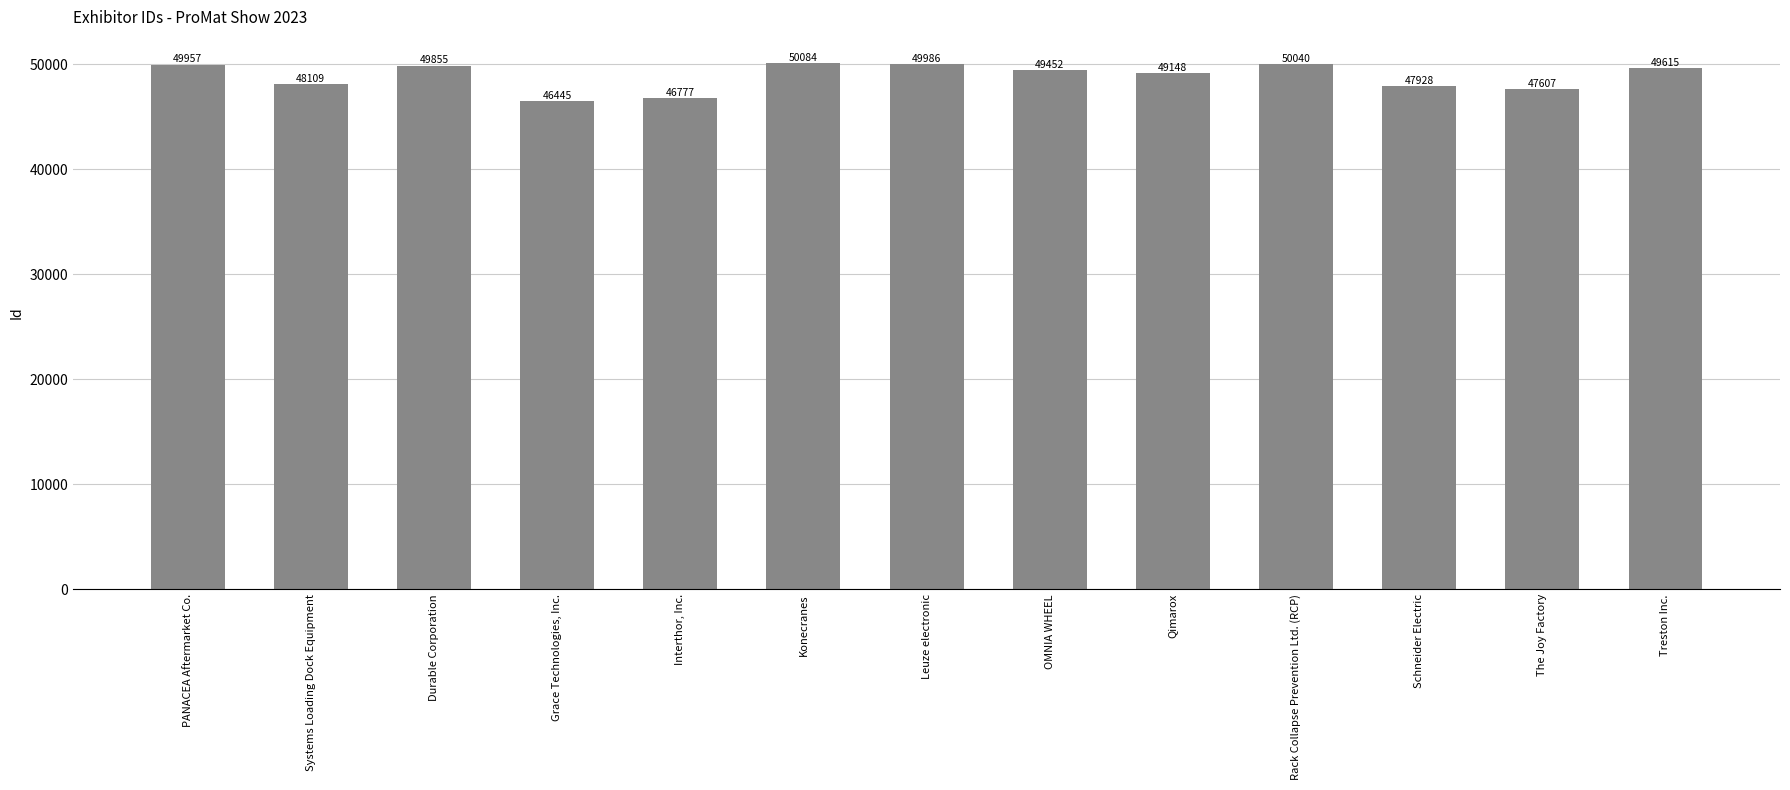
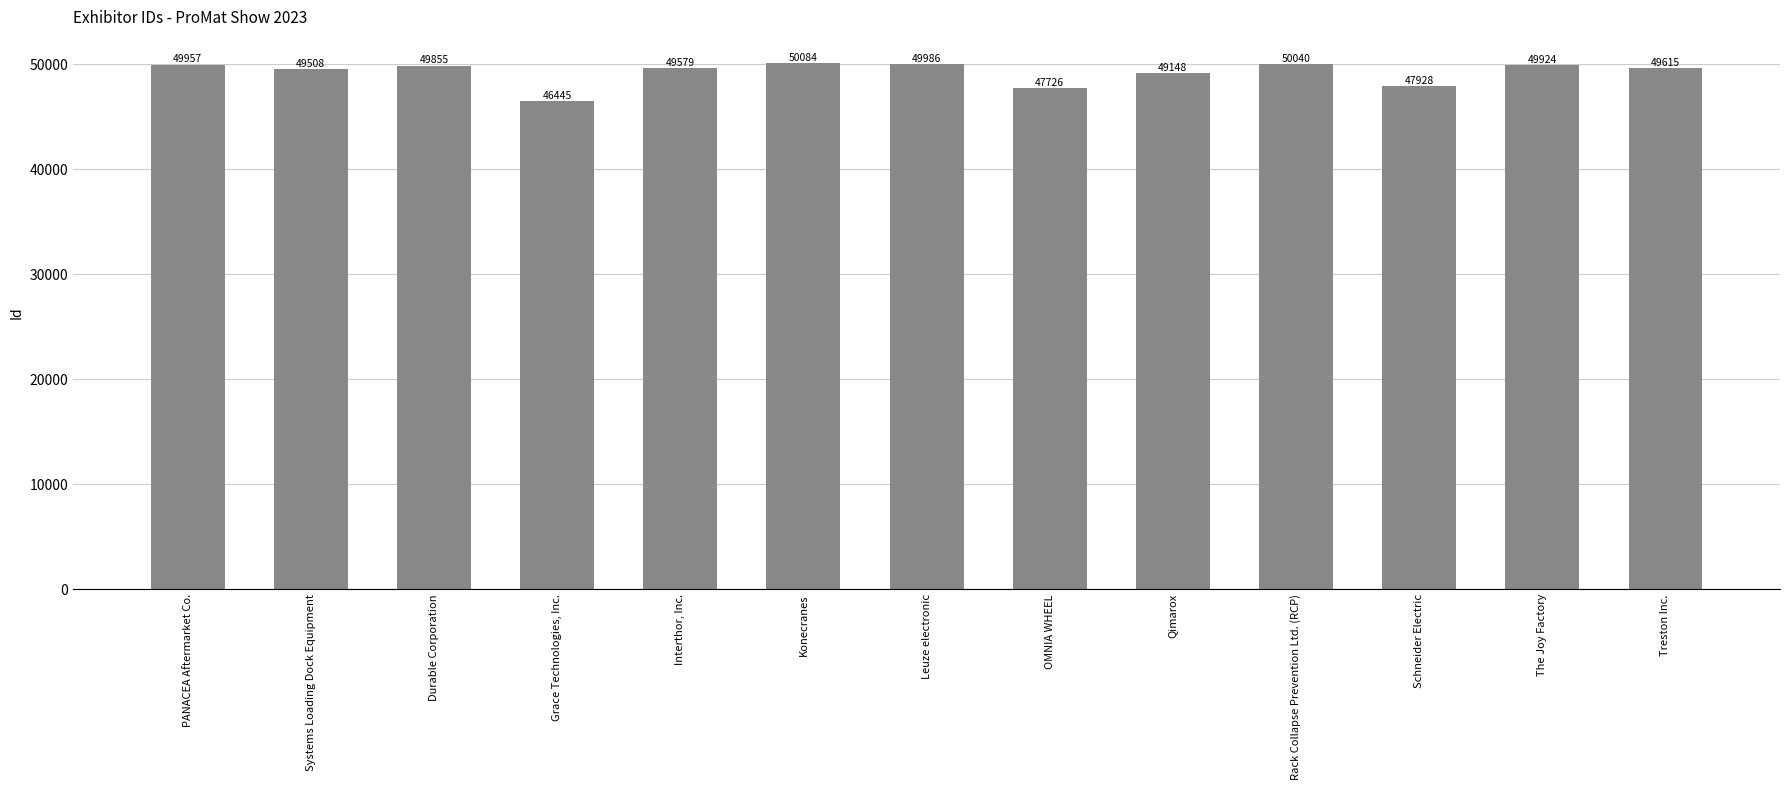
  {
    "PANACEA Aftermarket Co.": 49957,
-   "Systems Loading Dock Equipment": 48109,
+   "Systems Loading Dock Equipment": 49508,
    "Durable Corporation": 49855,
    "Grace Technologies, Inc.": 46445,
-   "Interthor, Inc.": 46777,
+   "Interthor, Inc.": 49579,
    "Konecranes": 50084,
    "Leuze electronic": 49986,
-   "OMNIA WHEEL": 49452,
+   "OMNIA WHEEL": 47726,
    "Qimarox": 49148,
    "Rack Collapse Prevention Ltd. (RCP)": 50040,
    "Schneider Electric": 47928,
-   "The Joy Factory": 47607,
+   "The Joy Factory": 49924,
    "Treston Inc.": 49615
  }
